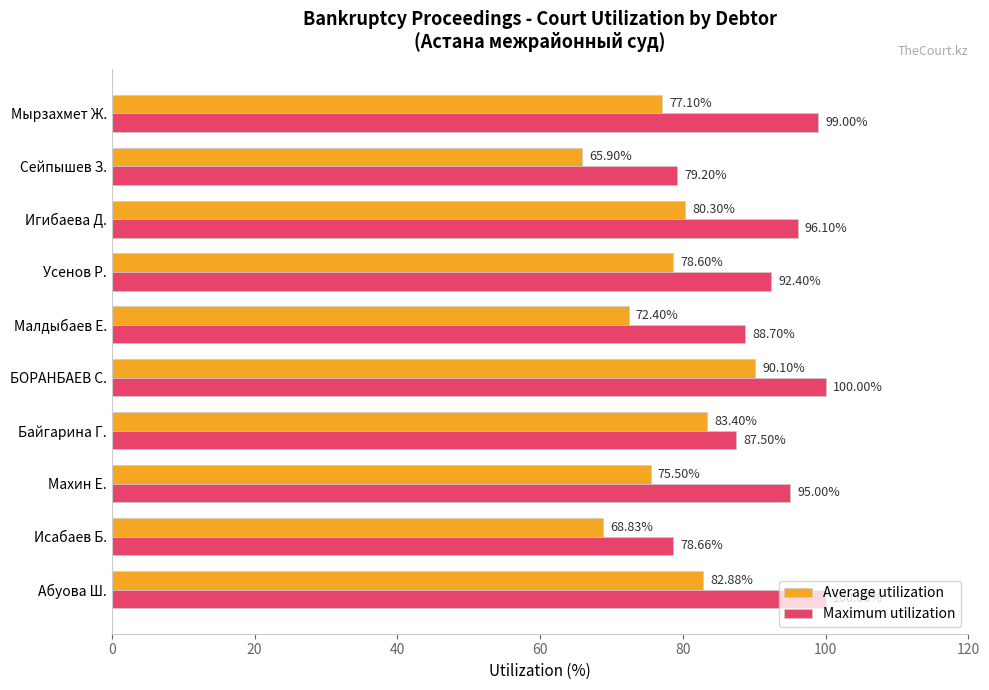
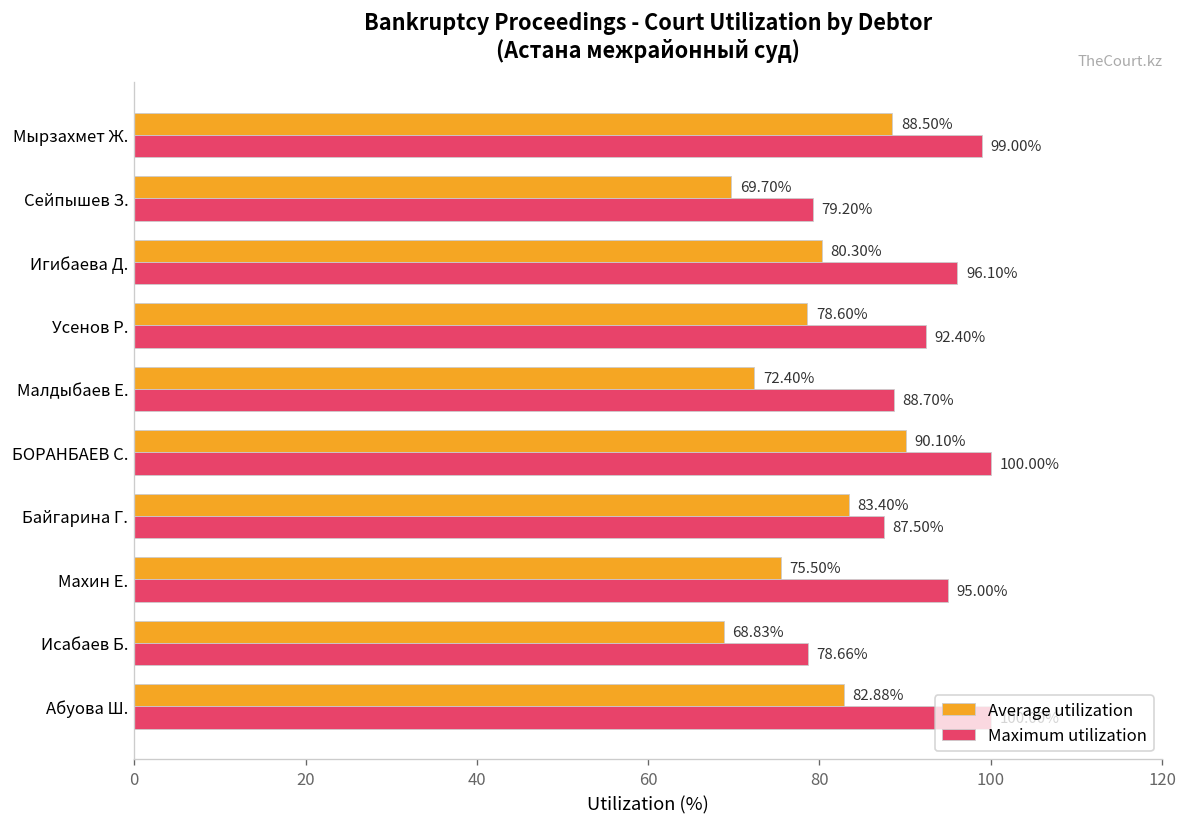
  {
    "Average utilization": {
-     "Мырзахмет Ж.": "77.10%",
-     "Сейпышев З.": "65.90%",
+     "Мырзахмет Ж.": "88.50%",
+     "Сейпышев З.": "69.70%",
      "Игибаева Д.": "80.30%",
      "Усенов Р.": "78.60%",
      "Малдыбаев Е.": "72.40%",
      "БОРАНБАЕВ С.": "90.10%",
      "Байгарина Г.": "83.40%",
      "Махин Е.": "75.50%",
      "Исабаев Б.": "68.83%",
      "Абуова Ш.": "82.88%"
    },
    "Maximum utilization": {
      "Мырзахмет Ж.": "99.00%",
      "Сейпышев З.": "79.20%",
      "Игибаева Д.": "96.10%",
      "Усенов Р.": "92.40%",
      "Малдыбаев Е.": "88.70%",
      "БОРАНБАЕВ С.": "100.00%",
      "Байгарина Г.": "87.50%",
      "Махин Е.": "95.00%",
      "Исабаев Б.": "78.66%"
    }
  }
